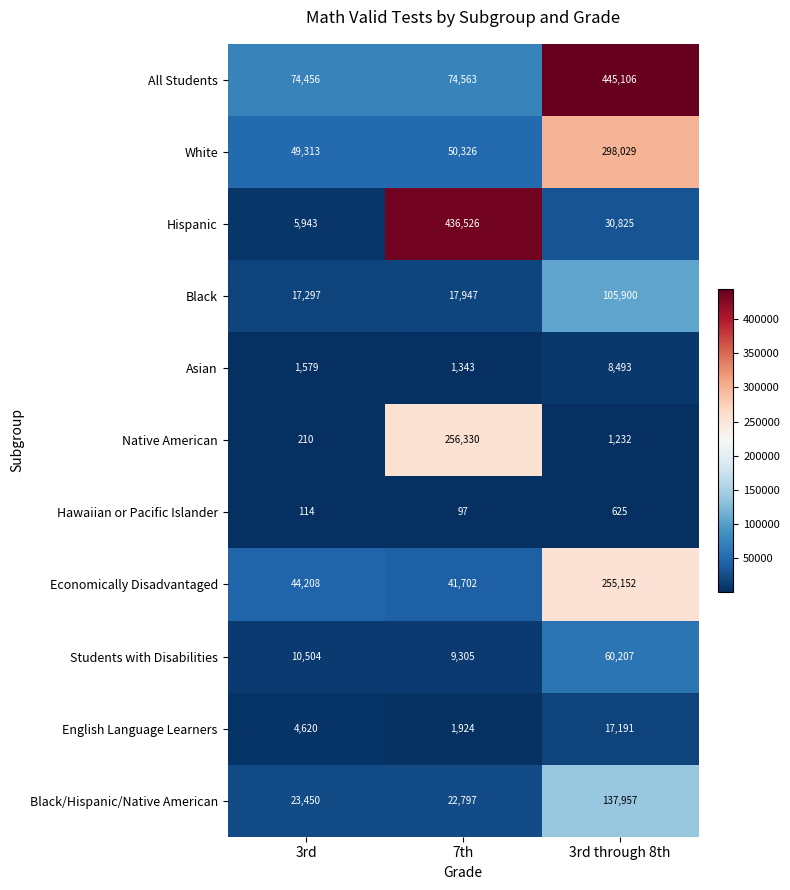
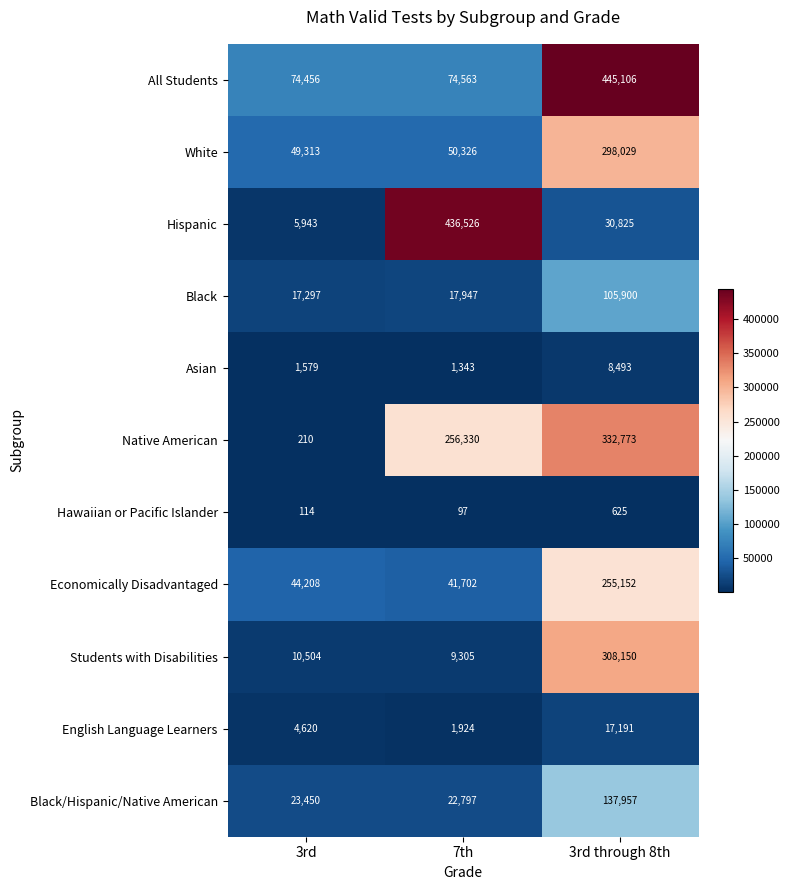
  {
    "All Students": {
      "3rd": "74,456",
      "7th": "74,563",
      "3rd through 8th": "445,106"
    },
    "White": {
      "3rd": "49,313",
      "7th": "50,326",
      "3rd through 8th": "298,029"
    },
    "Hispanic": {
      "3rd": "5,943",
      "7th": "436,526",
      "3rd through 8th": "30,825"
    },
    "Black": {
      "3rd": "17,297",
      "7th": "17,947",
      "3rd through 8th": "105,900"
    },
    "Asian": {
      "3rd": "1,579",
      "7th": "1,343",
      "3rd through 8th": "8,493"
    },
    "Native American": {
      "3rd": "210",
      "7th": "256,330",
-     "3rd through 8th": "1,232"
+     "3rd through 8th": "332,773"
    },
    "Hawaiian or Pacific Islander": {
      "3rd": "114",
      "7th": "97",
      "3rd through 8th": "625"
    },
    "Economically Disadvantaged": {
      "3rd": "44,208",
      "7th": "41,702",
      "3rd through 8th": "255,152"
    },
    "Students with Disabilities": {
      "3rd": "10,504",
      "7th": "9,305",
-     "3rd through 8th": "60,207"
+     "3rd through 8th": "308,150"
    },
    "English Language Learners": {
      "3rd": "4,620",
      "7th": "1,924",
      "3rd through 8th": "17,191"
    },
    "Black/Hispanic/Native American": {
      "3rd": "23,450",
      "7th": "22,797",
      "3rd through 8th": "137,957"
    }
  }
